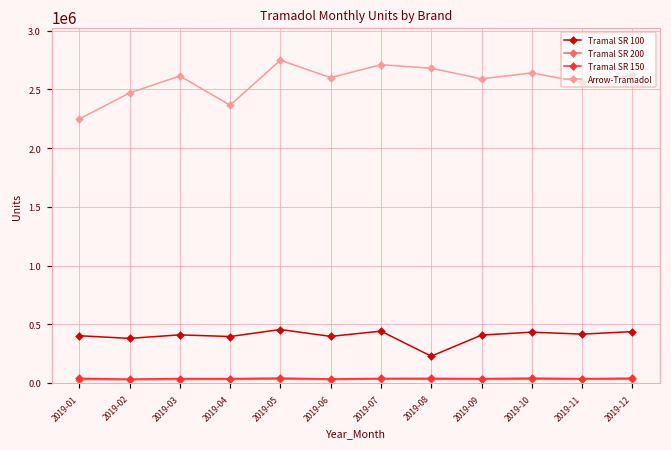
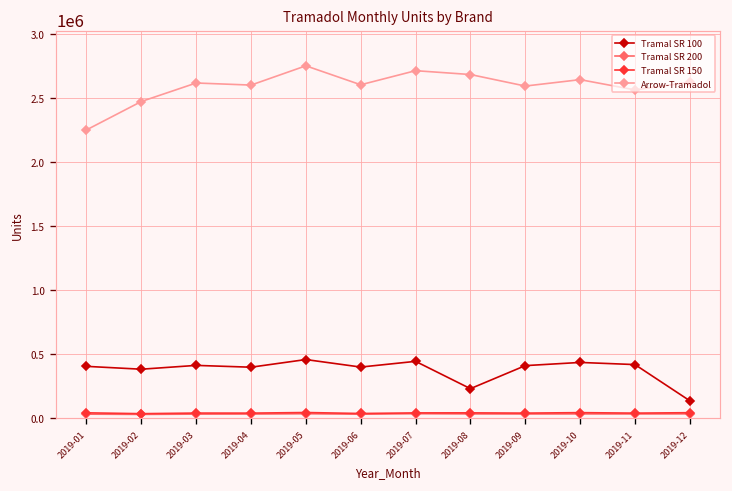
  {
    "Tramal SR 100": {
      "2019-01": 400000,
      "2019-02": 380000,
      "2019-03": 410000,
      "2019-04": 400000,
      "2019-05": 460000,
      "2019-06": 400000,
      "2019-07": 440000,
      "2019-08": 230000,
      "2019-09": 410000,
      "2019-10": 430000,
      "2019-11": 420000,
-     "2019-12": 440000
+     "2019-12": 130000
    },
    "Arrow-Tramadol": {
      "2019-01": 2250000,
      "2019-02": 2470000,
      "2019-03": 2610000,
-     "2019-04": 2370000,
+     "2019-04": 2600000,
      "2019-05": 2750000,
      "2019-06": 2600000,
      "2019-07": 2710000,
      "2019-08": 2680000,
      "2019-09": 2590000,
      "2019-10": 2640000
    }
  }
